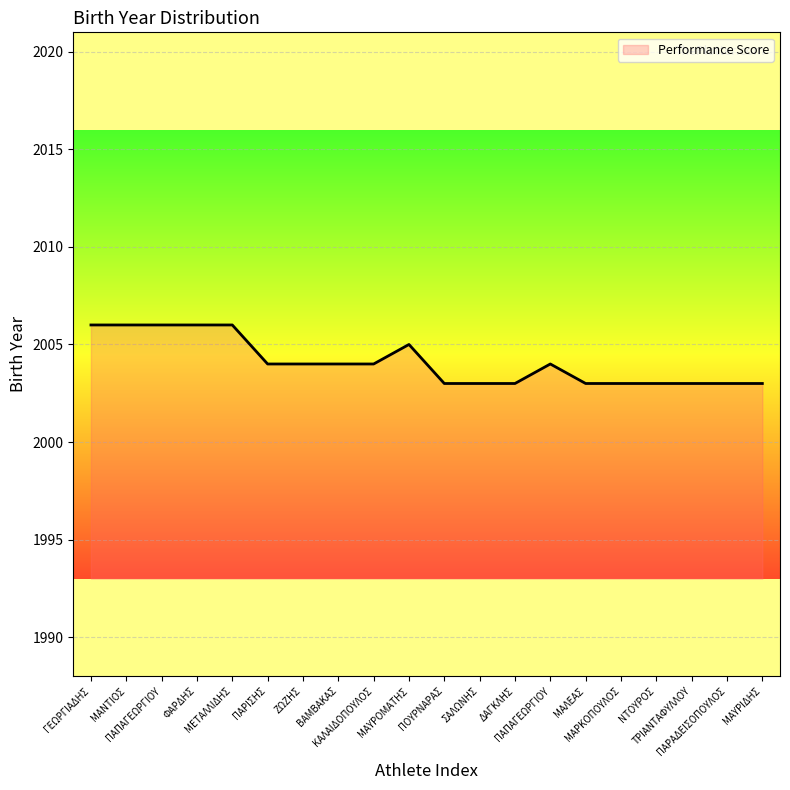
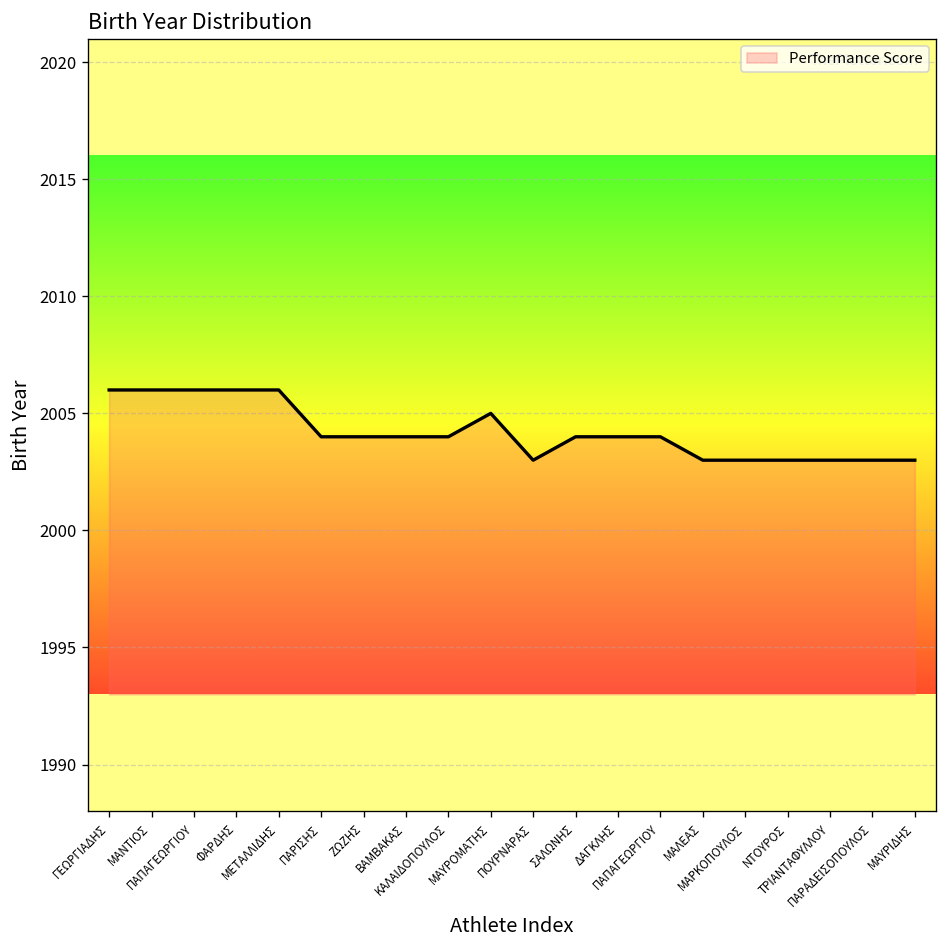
  {
    "ΓΕΩΡΓΙΑΔΗΣ": 2006,
    "ΜΑΝΤΙΟΣ": 2006,
    "ΦΑΡΔΗΣ": 2006,
    "ΜΕΤΑΛΛΙΔΗΣ": 2006,
    "ΠΑΡΙΣΗΣ": 2004,
    "ΖΩΖΗΣ": 2004,
    "ΒΑΜΒΑΚΑΣ": 2004,
    "ΚΑΛΑΙΔΟΠΟΥΛΟΣ": 2004,
    "ΜΑΥΡΟΜΑΤΗΣ": 2005,
    "ΠΟΥΡΝΑΡΑΣ": 2003,
-   "ΣΑΛΩΝΗΣ": 2003,
-   "ΔΑΓΚΛΗΣ": 2003,
+   "ΣΑΛΩΝΗΣ": 2004,
+   "ΔΑΓΚΛΗΣ": 2004,
    "ΜΑΛΕΑΣ": 2003,
    "ΜΑΡΚΟΠΟΥΛΟΣ": 2003,
    "ΝΤΟΥΡΟΣ": 2003,
    "ΤΡΙΑΝΤΑΦΥΛΛΟΥ": 2003,
    "ΠΑΡΑΔΕΙΣΟΠΟΥΛΟΣ": 2003,
    "ΜΑΥΡΙΔΗΣ": 2003
  }
